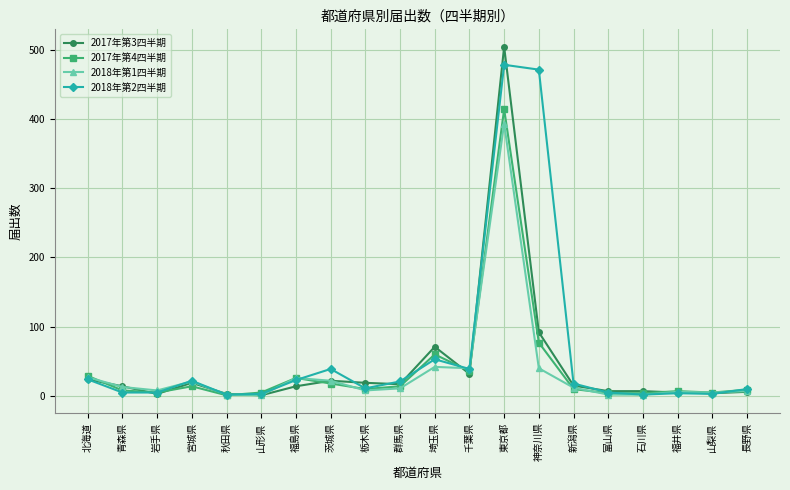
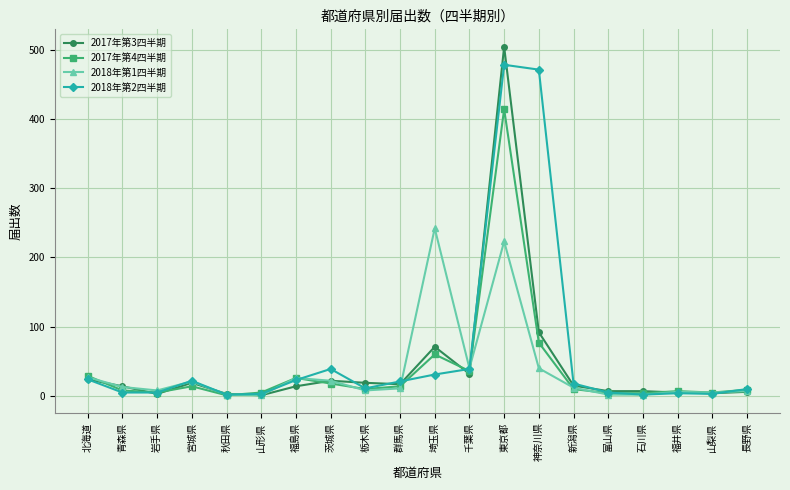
  {
    "2018年第1四半期": {
-     "埼玉県": 40,
-     "東京都": 390,
+     "埼玉県": 240,
+     "東京都": 220,
      "神奈川県": 40
    },
    "2018年第2四半期": {
      "茨城県": 40,
      "群馬県": 20,
-     "埼玉県": 50,
+     "埼玉県": 30,
      "東京都": 480,
      "神奈川県": 470
    }
  }
